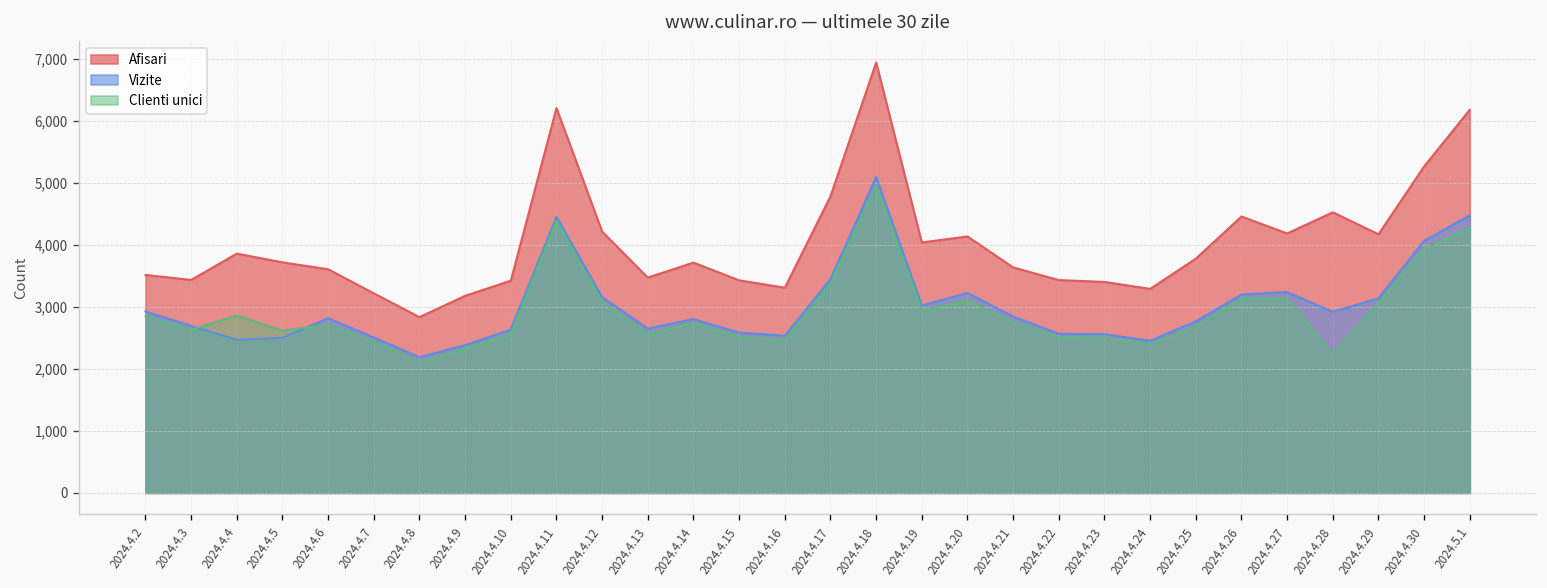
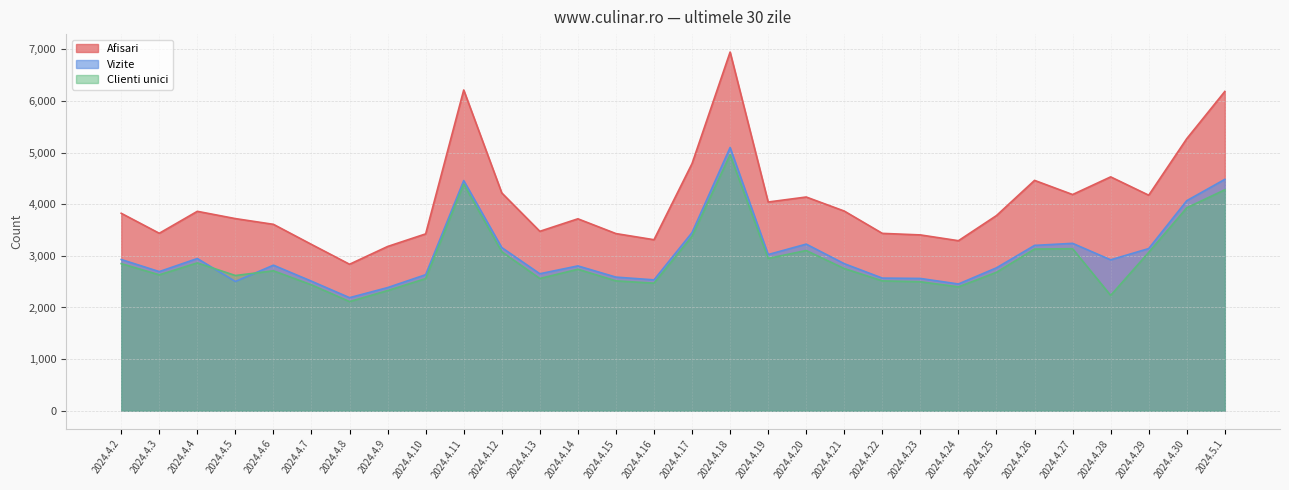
  {
    "Afisari": {
-     "2024.4.2": "3,500",
+     "2024.4.2": "3,800",
      "2024.4.3": "3,400",
      "2024.4.4": "3,900",
      "2024.4.5": "3,700",
      "2024.4.6": "3,600",
      "2024.4.7": "3,200",
      "2024.4.8": "2,800",
      "2024.4.9": "3,200",
      "2024.4.10": "3,400",
      "2024.4.11": "6,200",
      "2024.4.12": "4,200",
      "2024.4.13": "3,500",
      "2024.4.14": "3,700",
      "2024.4.15": "3,400",
      "2024.4.16": "3,300",
      "2024.4.17": "4,800",
      "2024.4.18": "6,900",
      "2024.4.19": "4,000",
      "2024.4.20": "4,100",
-     "2024.4.21": "3,600",
+     "2024.4.21": "3,900",
      "2024.4.22": "3,400",
      "2024.4.23": "3,400",
      "2024.4.24": "3,300",
      "2024.4.25": "3,800",
      "2024.4.26": "4,500",
      "2024.4.27": "4,200",
      "2024.4.28": "4,500",
      "2024.4.29": "4,200",
      "2024.4.30": "5,300",
      "2024.5.1": "6,200"
    },
    "Vizite": {
      "2024.4.2": "2,900",
      "2024.4.3": "2,700",
-     "2024.4.4": "2,500",
+     "2024.4.4": "2,900",
      "2024.4.5": "2,500",
      "2024.4.6": "2,800",
      "2024.4.7": "2,500",
      "2024.4.8": "2,200",
      "2024.4.9": "2,400",
      "2024.4.10": "2,600",
      "2024.4.11": "4,500",
      "2024.4.12": "3,200",
      "2024.4.13": "2,700",
      "2024.4.14": "2,800",
      "2024.4.15": "2,600",
      "2024.4.16": "2,500",
      "2024.4.17": "3,500",
      "2024.4.18": "5,100",
      "2024.4.19": "3,000",
      "2024.4.20": "3,200",
      "2024.4.21": "2,800",
      "2024.4.22": "2,600",
      "2024.4.23": "2,600",
      "2024.4.24": "2,500",
      "2024.4.25": "2,800",
      "2024.4.26": "3,200",
      "2024.4.27": "3,200",
      "2024.4.28": "2,900",
      "2024.4.29": "3,100",
      "2024.4.30": "4,100",
      "2024.5.1": "4,500"
    },
    "Clienti unici": {
      "2024.4.2": "2,800",
      "2024.4.3": "2,600",
      "2024.4.4": "2,900",
      "2024.4.5": "2,600",
      "2024.4.6": "2,700",
      "2024.4.7": "2,400",
      "2024.4.8": "2,100",
      "2024.4.9": "2,300",
      "2024.4.10": "2,600",
      "2024.4.11": "4,400",
      "2024.4.12": "3,100",
      "2024.4.13": "2,600",
      "2024.4.14": "2,700",
      "2024.4.15": "2,500",
      "2024.4.16": "2,500",
      "2024.4.17": "3,400",
      "2024.4.18": "5,000",
      "2024.4.19": "3,000",
      "2024.4.20": "3,100",
      "2024.4.21": "2,800",
      "2024.4.22": "2,500",
      "2024.4.23": "2,500",
      "2024.4.24": "2,400",
      "2024.4.25": "2,700",
      "2024.4.26": "3,100",
      "2024.4.27": "3,100",
      "2024.4.28": "2,200",
      "2024.4.29": "3,100",
      "2024.4.30": "3,900",
      "2024.5.1": "4,300"
    }
  }
